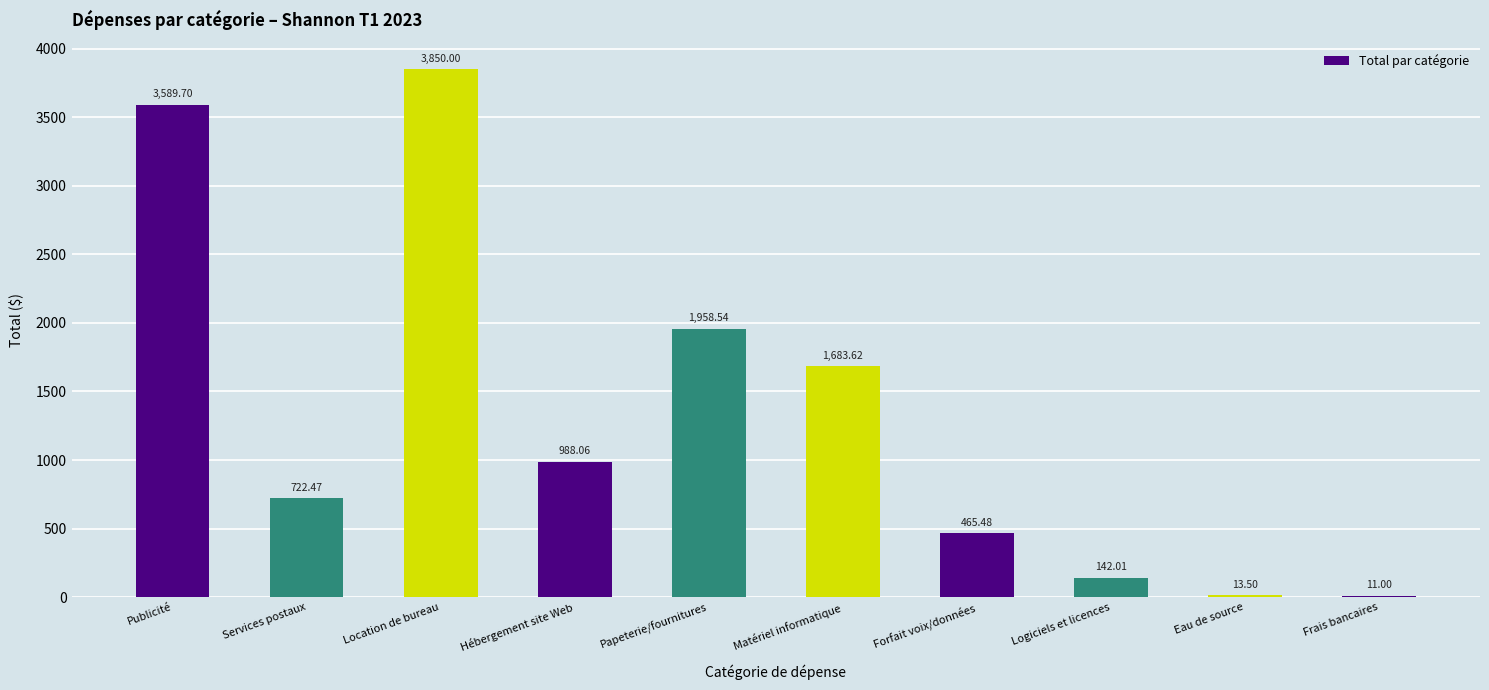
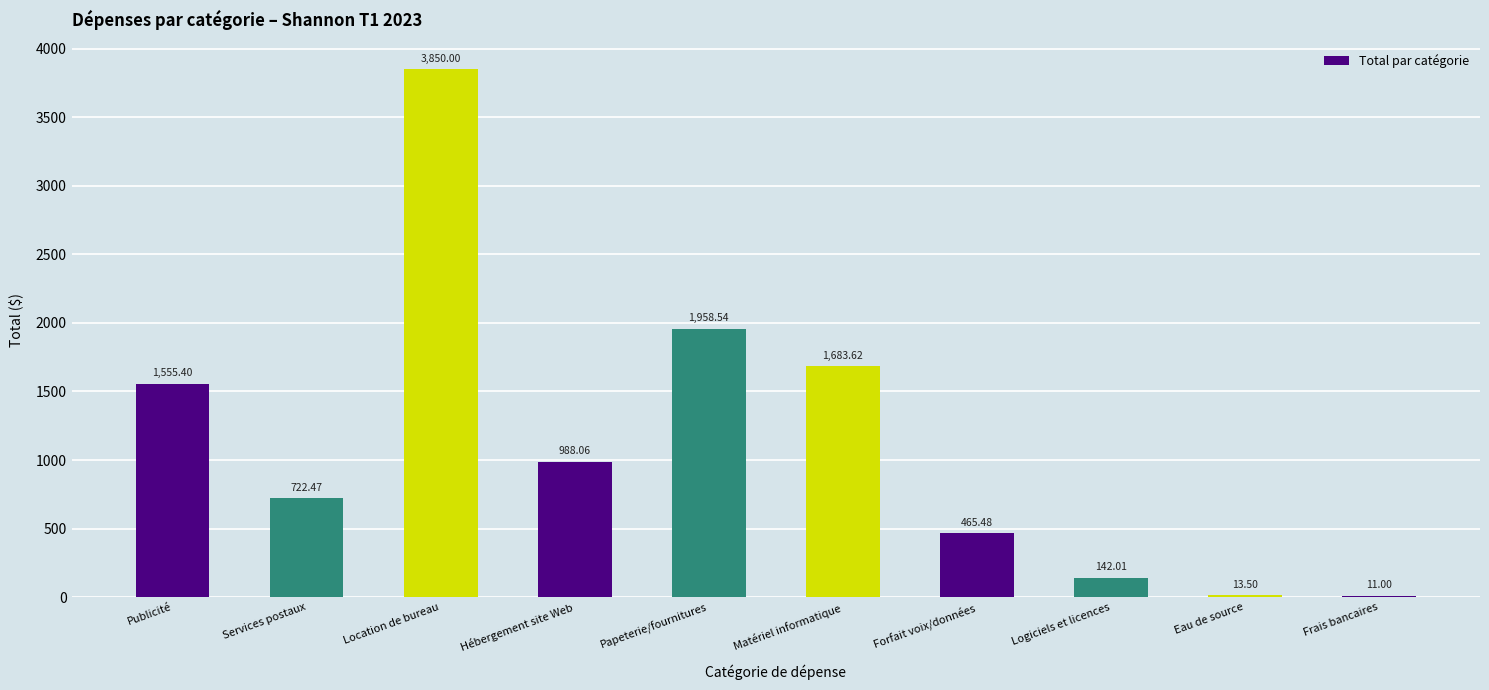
  {
-   "Publicité": "3,589.70",
+   "Publicité": "1,555.40",
    "Services postaux": "722.47",
    "Location de bureau": "3,850.00",
    "Hébergement site Web": "988.06",
    "Papeterie/fournitures": "1,958.54",
    "Matériel informatique": "1,683.62",
    "Forfait voix/données": "465.48",
    "Logiciels et licences": "142.01",
    "Eau de source": "13.50",
    "Frais bancaires": "11.00"
  }
